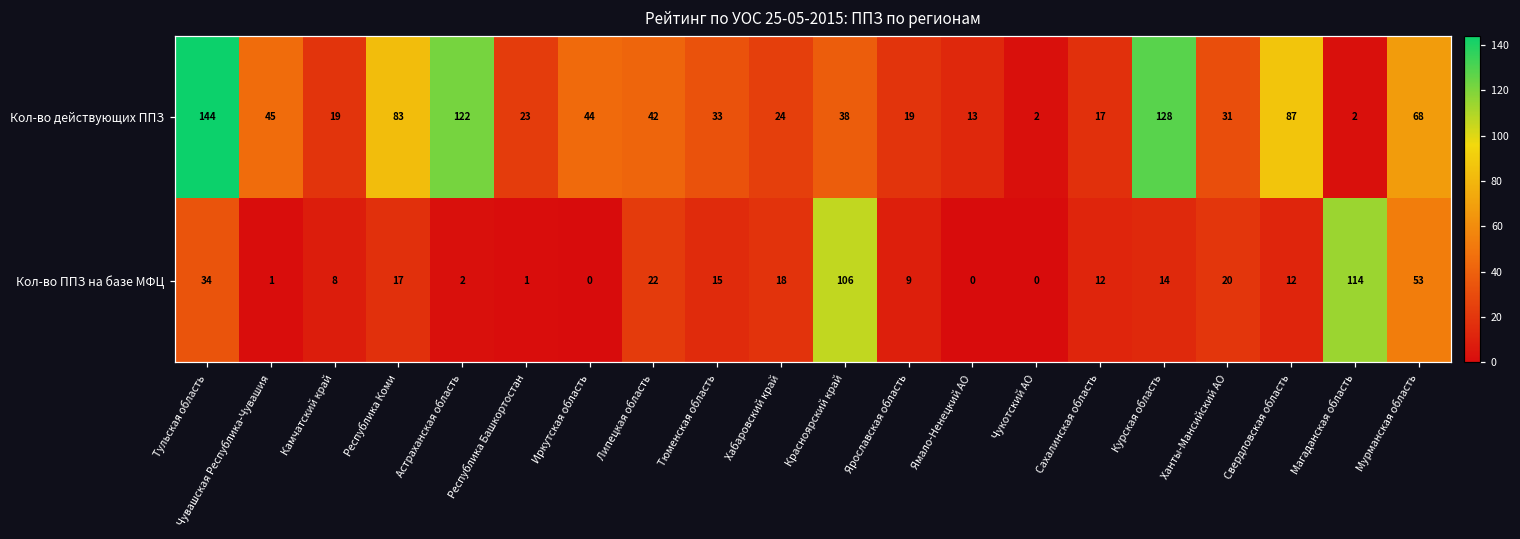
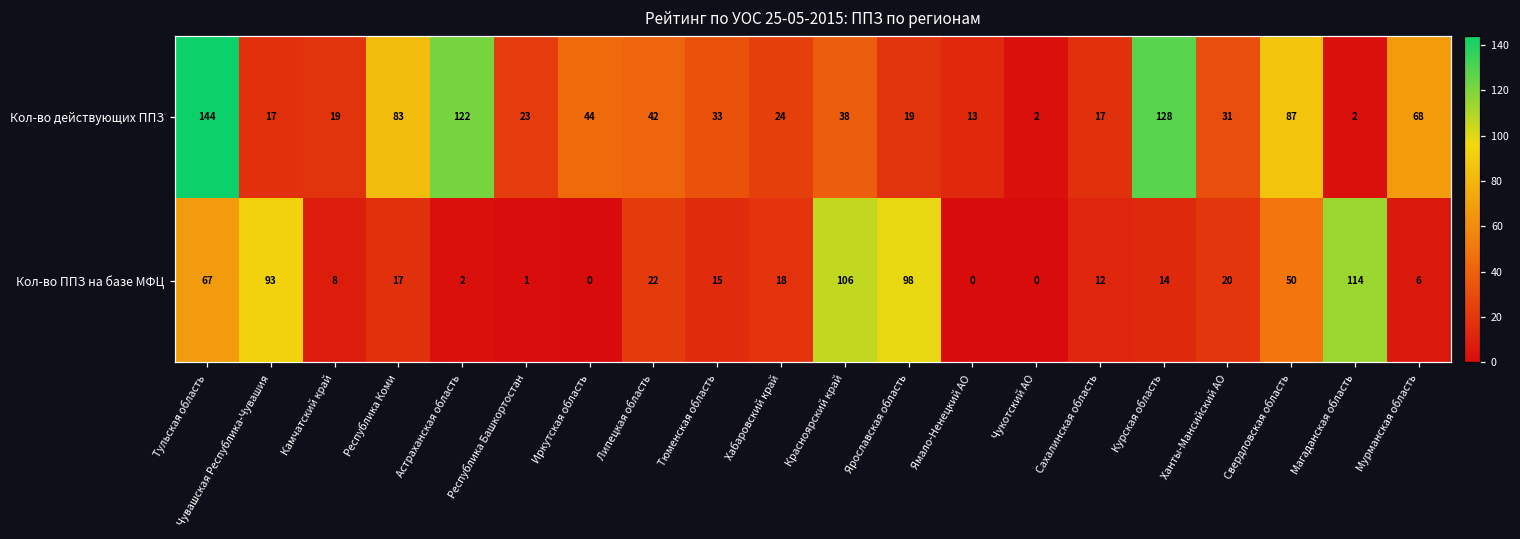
  {
    "Кол-во действующих ППЗ": {
      "Тульская область": 144,
-     "Чувашская Республика-Чувашия": 45,
+     "Чувашская Республика-Чувашия": 17,
      "Камчатский край": 19,
      "Республика Коми": 83,
      "Астраханская область": 122,
      "Республика Башкортостан": 23,
      "Иркутская область": 44,
      "Липецкая область": 42,
      "Тюменская область": 33,
      "Хабаровский край": 24,
      "Красноярский край": 38,
      "Ярославская область": 19,
      "Ямало-Ненецкий АО": 13,
      "Чукотский АО": 2,
      "Сахалинская область": 17,
      "Курская область": 128,
      "Ханты-Мансийский АО": 31,
      "Свердловская область": 87,
      "Магаданская область": 2,
      "Мурманская область": 68
    },
    "Кол-во ППЗ на базе МФЦ": {
-     "Тульская область": 34,
-     "Чувашская Республика-Чувашия": 1,
+     "Тульская область": 67,
+     "Чувашская Республика-Чувашия": 93,
      "Камчатский край": 8,
      "Республика Коми": 17,
      "Астраханская область": 2,
      "Республика Башкортостан": 1,
      "Иркутская область": 0,
      "Липецкая область": 22,
      "Тюменская область": 15,
      "Хабаровский край": 18,
      "Красноярский край": 106,
-     "Ярославская область": 9,
+     "Ярославская область": 98,
      "Ямало-Ненецкий АО": 0,
      "Чукотский АО": 0,
      "Сахалинская область": 12,
      "Курская область": 14,
      "Ханты-Мансийский АО": 20,
-     "Свердловская область": 12,
+     "Свердловская область": 50,
      "Магаданская область": 114,
-     "Мурманская область": 53
+     "Мурманская область": 6
    }
  }
